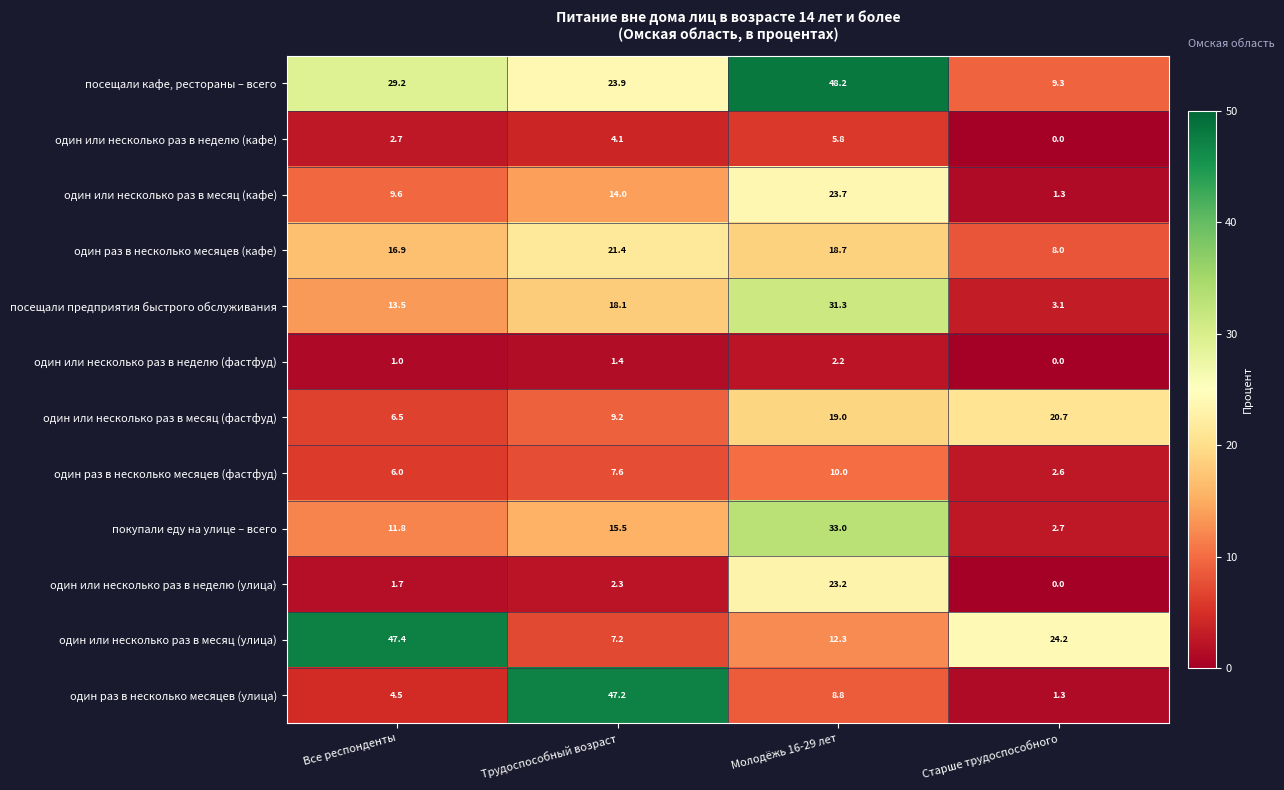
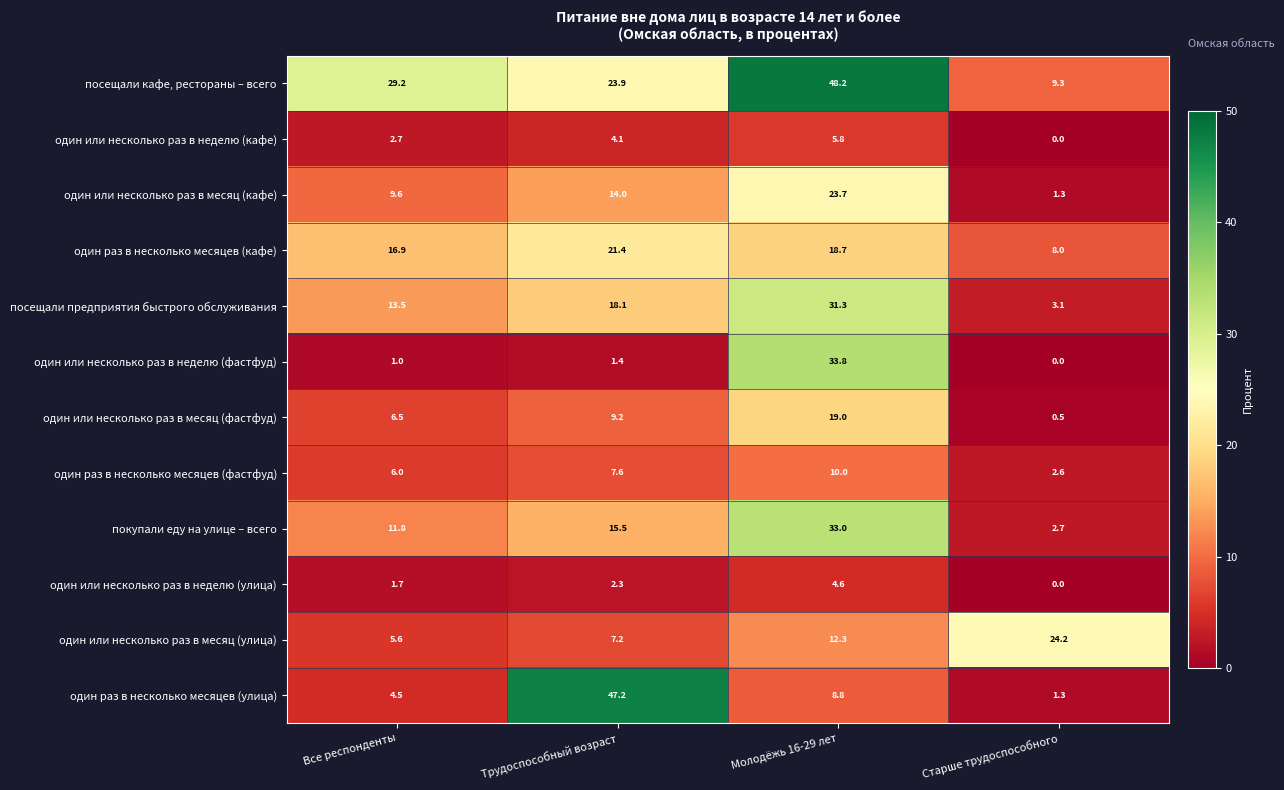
  {
    "посещали кафе, рестораны – всего": {
      "Все респонденты": 29.2,
      "Трудоспособный возраст": 23.9,
      "Молодёжь 16-29 лет": 48.2,
      "Старше трудоспособного": 9.3
    },
    "один или несколько раз в неделю (кафе)": {
      "Все респонденты": 2.7,
      "Трудоспособный возраст": 4.1,
      "Молодёжь 16-29 лет": 5.8,
      "Старше трудоспособного": 0.0
    },
    "один или несколько раз в месяц (кафе)": {
      "Все респонденты": 9.6,
      "Трудоспособный возраст": 14.0,
      "Молодёжь 16-29 лет": 23.7,
      "Старше трудоспособного": 1.3
    },
    "один раз в несколько месяцев (кафе)": {
      "Все респонденты": 16.9,
      "Трудоспособный возраст": 21.4,
      "Молодёжь 16-29 лет": 18.7,
      "Старше трудоспособного": 8.0
    },
    "посещали предприятия быстрого обслуживания": {
      "Все респонденты": 13.5,
      "Трудоспособный возраст": 18.1,
      "Молодёжь 16-29 лет": 31.3,
      "Старше трудоспособного": 3.1
    },
    "один или несколько раз в неделю (фастфуд)": {
      "Все респонденты": 1.0,
      "Трудоспособный возраст": 1.4,
-     "Молодёжь 16-29 лет": 2.2,
+     "Молодёжь 16-29 лет": 33.8,
      "Старше трудоспособного": 0.0
    },
    "один или несколько раз в месяц (фастфуд)": {
      "Все респонденты": 6.5,
      "Трудоспособный возраст": 9.2,
      "Молодёжь 16-29 лет": 19.0,
-     "Старше трудоспособного": 20.7
+     "Старше трудоспособного": 0.5
    },
    "один раз в несколько месяцев (фастфуд)": {
      "Все респонденты": 6.0,
      "Трудоспособный возраст": 7.6,
      "Молодёжь 16-29 лет": 10.0,
      "Старше трудоспособного": 2.6
    },
    "покупали еду на улице – всего": {
      "Все респонденты": 11.8,
      "Трудоспособный возраст": 15.5,
      "Молодёжь 16-29 лет": 33.0,
      "Старше трудоспособного": 2.7
    },
    "один или несколько раз в неделю (улица)": {
      "Все респонденты": 1.7,
      "Трудоспособный возраст": 2.3,
-     "Молодёжь 16-29 лет": 23.2,
+     "Молодёжь 16-29 лет": 4.6,
      "Старше трудоспособного": 0.0
    },
    "один или несколько раз в месяц (улица)": {
-     "Все респонденты": 47.4,
+     "Все респонденты": 5.6,
      "Трудоспособный возраст": 7.2,
      "Молодёжь 16-29 лет": 12.3,
      "Старше трудоспособного": 24.2
    },
    "один раз в несколько месяцев (улица)": {
      "Все респонденты": 4.5,
      "Трудоспособный возраст": 47.2,
      "Молодёжь 16-29 лет": 8.8,
      "Старше трудоспособного": 1.3
    }
  }
